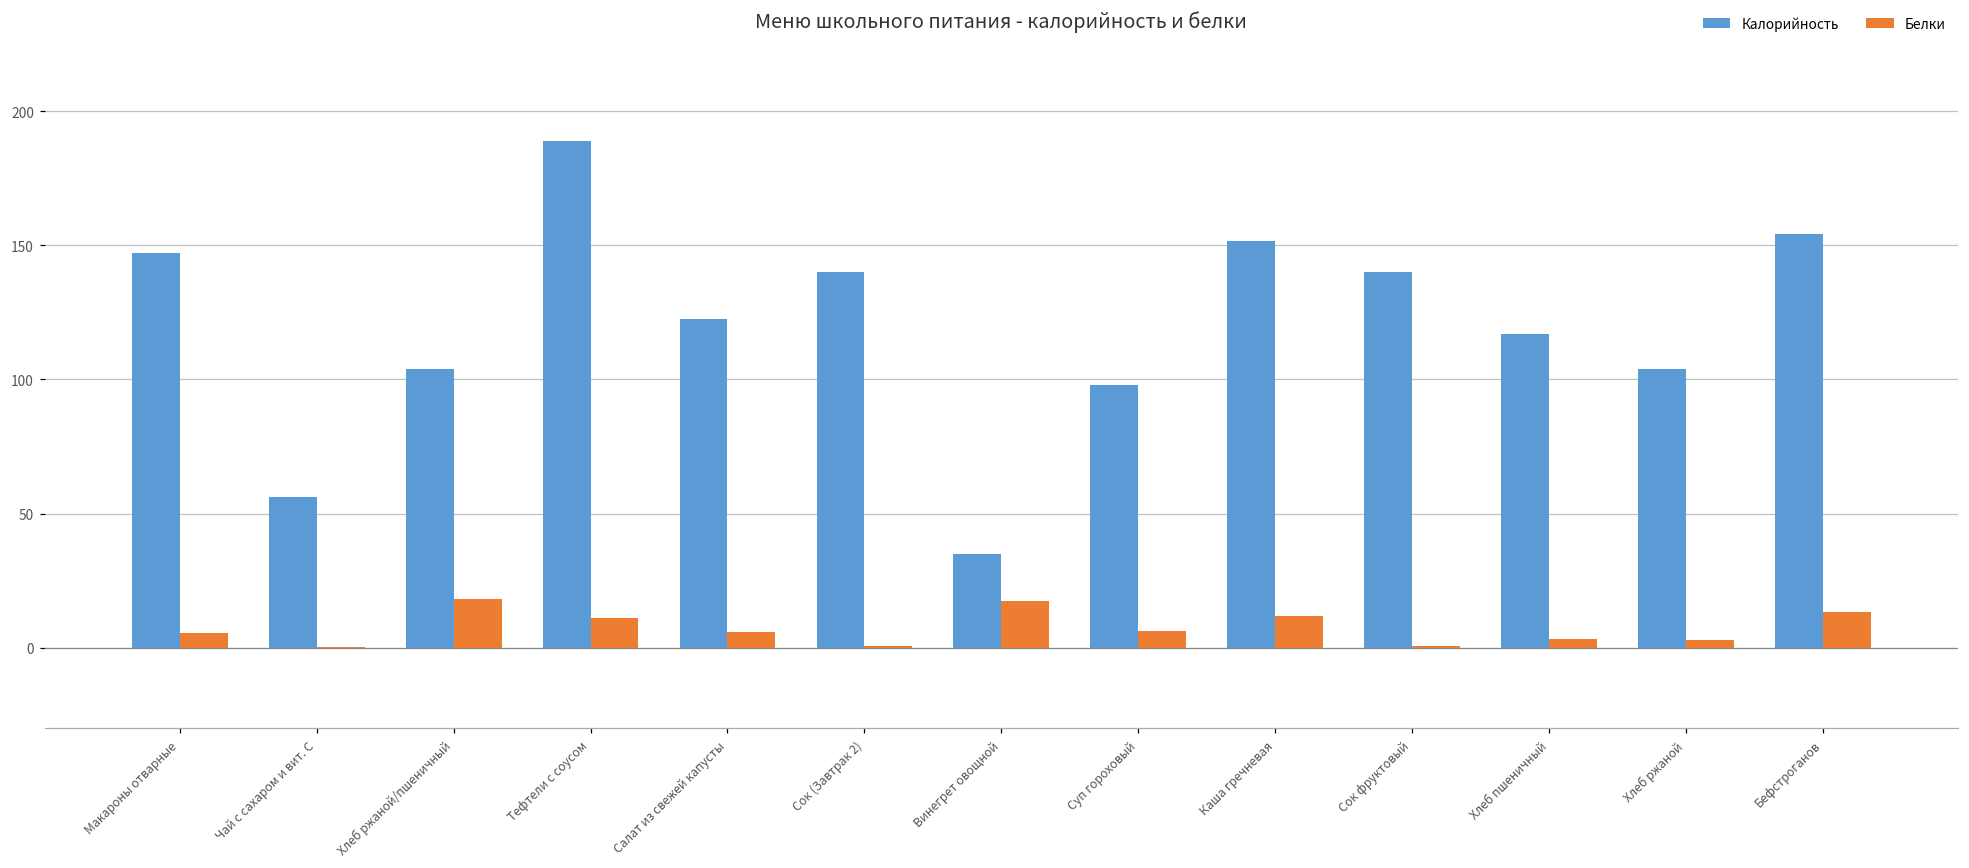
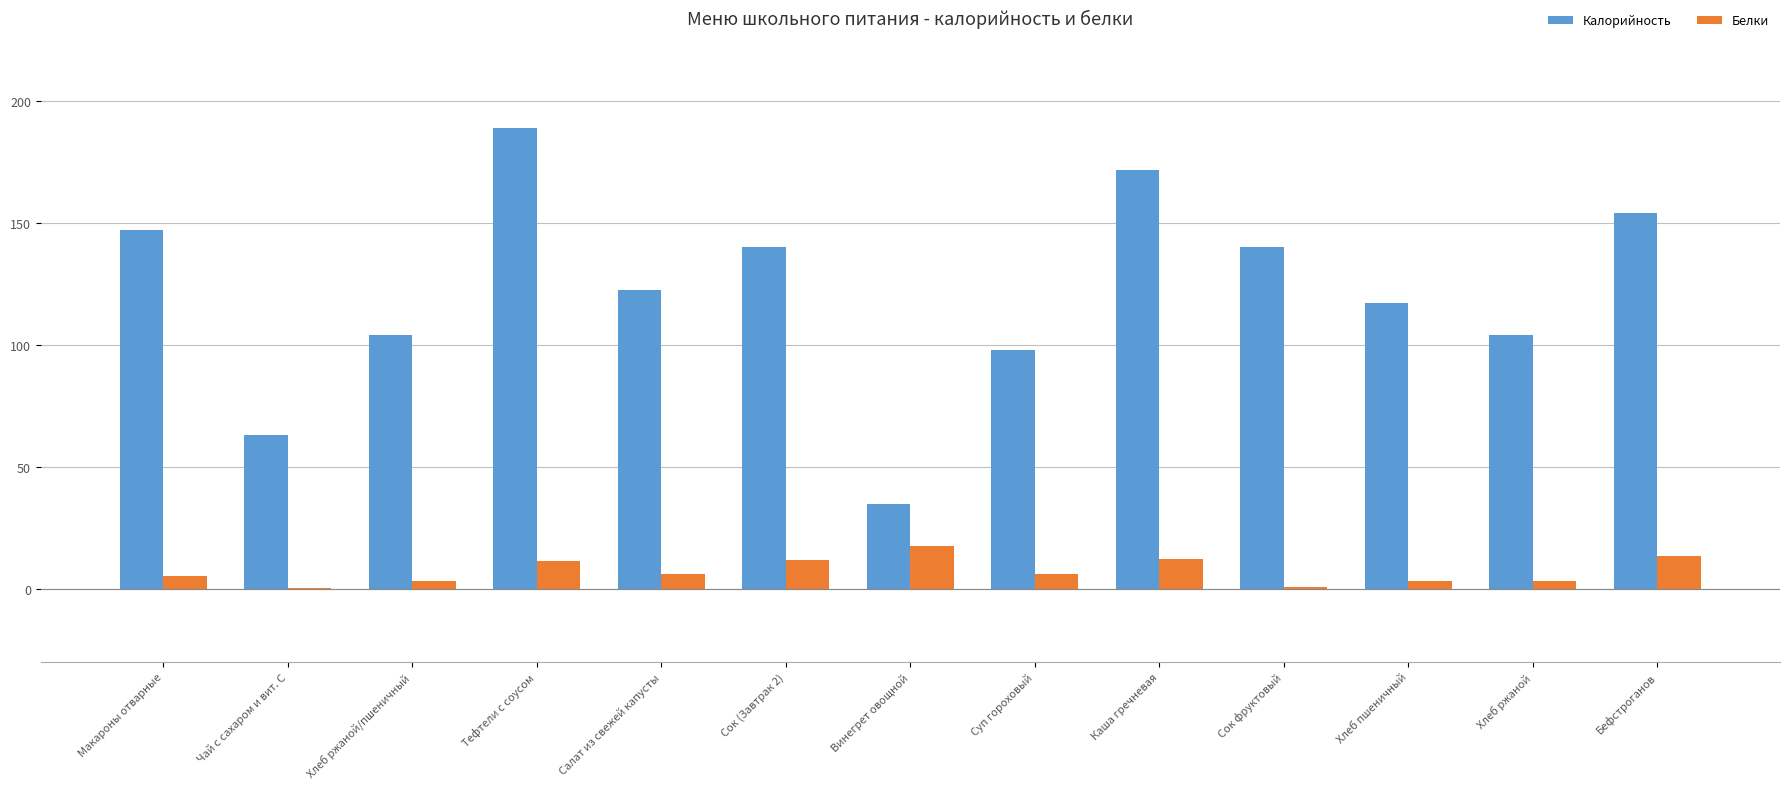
  {
    "Калорийность": {
      "Макароны отварные": 147,
-     "Чай с сахаром и вит. С": 56,
+     "Чай с сахаром и вит. С": 63,
      "Хлеб ржаной/пшеничный": 104,
      "Тефтели с соусом": 189,
      "Салат из свежей капусты": 123,
      "Сок (Завтрак 2)": 140,
      "Винегрет овощной": 35,
      "Суп гороховый": 98,
-     "Каша гречневая": 152,
+     "Каша гречневая": 172,
      "Сок фруктовый": 140,
      "Хлеб пшеничный": 117,
      "Хлеб ржаной": 104,
      "Бефстроганов": 154
    },
    "Белки": {
      "Макароны отварные": 5,
-     "Хлеб ржаной/пшеничный": 18,
+     "Хлеб ржаной/пшеничный": 3,
      "Тефтели с соусом": 11,
      "Салат из свежей капусты": 6,
-     "Сок (Завтрак 2)": 1,
+     "Сок (Завтрак 2)": 12,
      "Винегрет овощной": 17,
      "Суп гороховый": 6,
      "Каша гречневая": 12,
      "Хлеб пшеничный": 3,
      "Хлеб ржаной": 3,
      "Бефстроганов": 13
    }
  }
